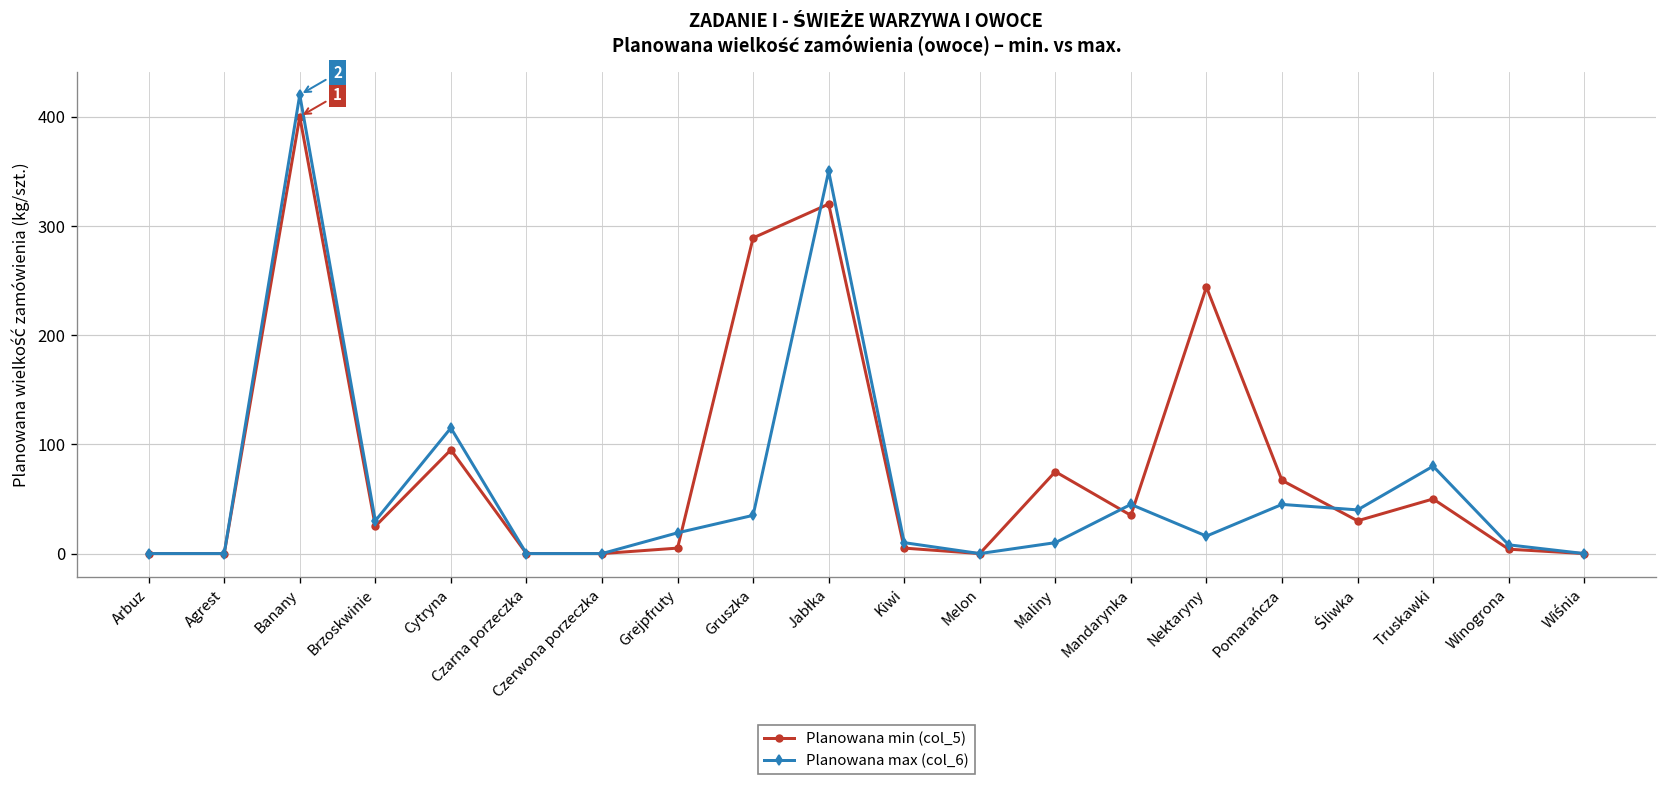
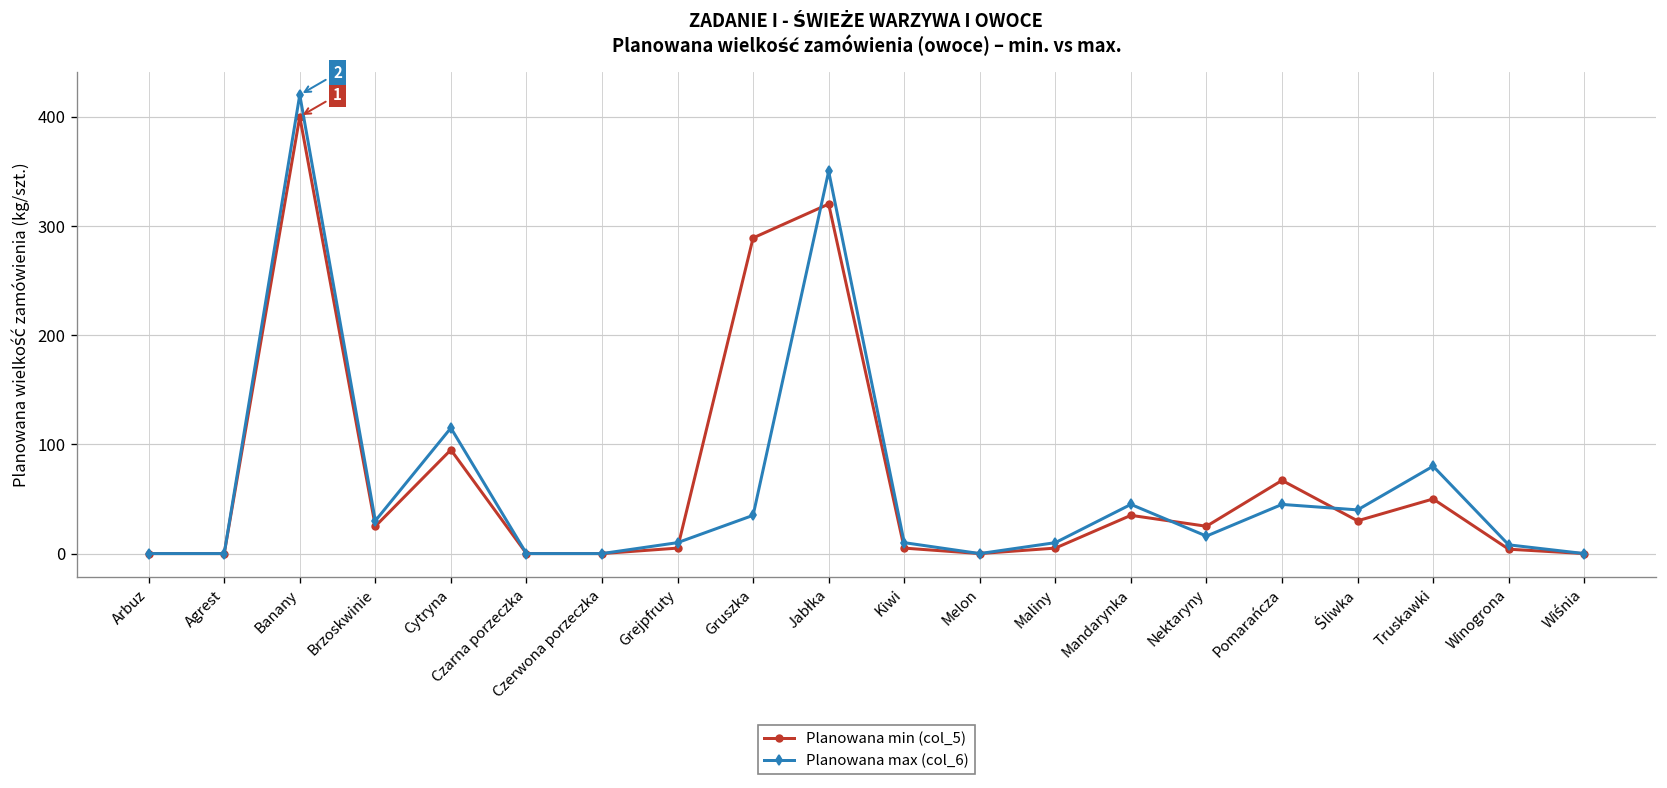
  {
    "Planowana min (col_5)": {
      "Banany": 400,
      "Brzoskwinie": 30,
      "Cytryna": 100,
      "Grejpfruty": 10,
      "Gruszka": 290,
      "Jabłka": 320,
      "Kiwi": 10,
-     "Maliny": 80,
+     "Maliny": 10,
      "Mandarynka": 40,
-     "Nektaryny": 240,
+     "Nektaryny": 30,
      "Pomarańcza": 70,
      "Śliwka": 30,
      "Truskawki": 50,
      "Winogrona": 0
    },
    "Planowana max (col_6)": {
      "Banany": 420,
      "Brzoskwinie": 30,
      "Cytryna": 120,
-     "Grejpfruty": 20,
+     "Grejpfruty": 10,
      "Gruszka": 40,
      "Jabłka": 350,
      "Kiwi": 10,
      "Maliny": 10,
      "Mandarynka": 50,
      "Nektaryny": 20,
      "Pomarańcza": 50,
      "Śliwka": 40,
      "Truskawki": 80,
      "Winogrona": 10
    }
  }
